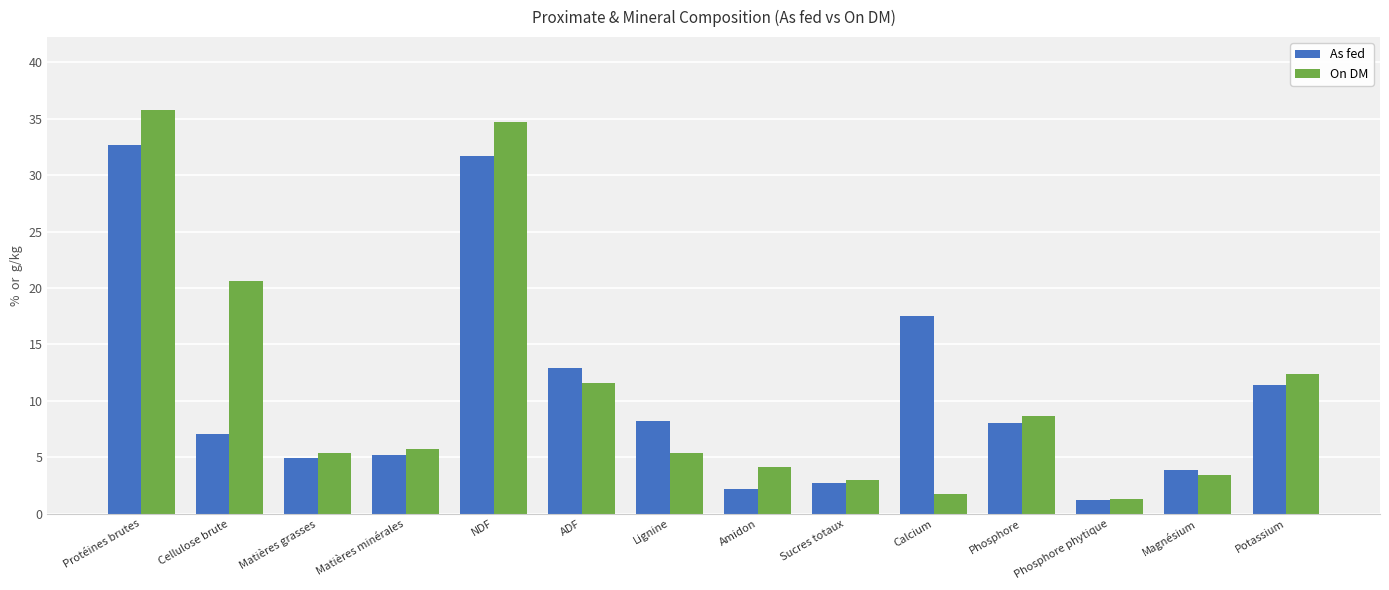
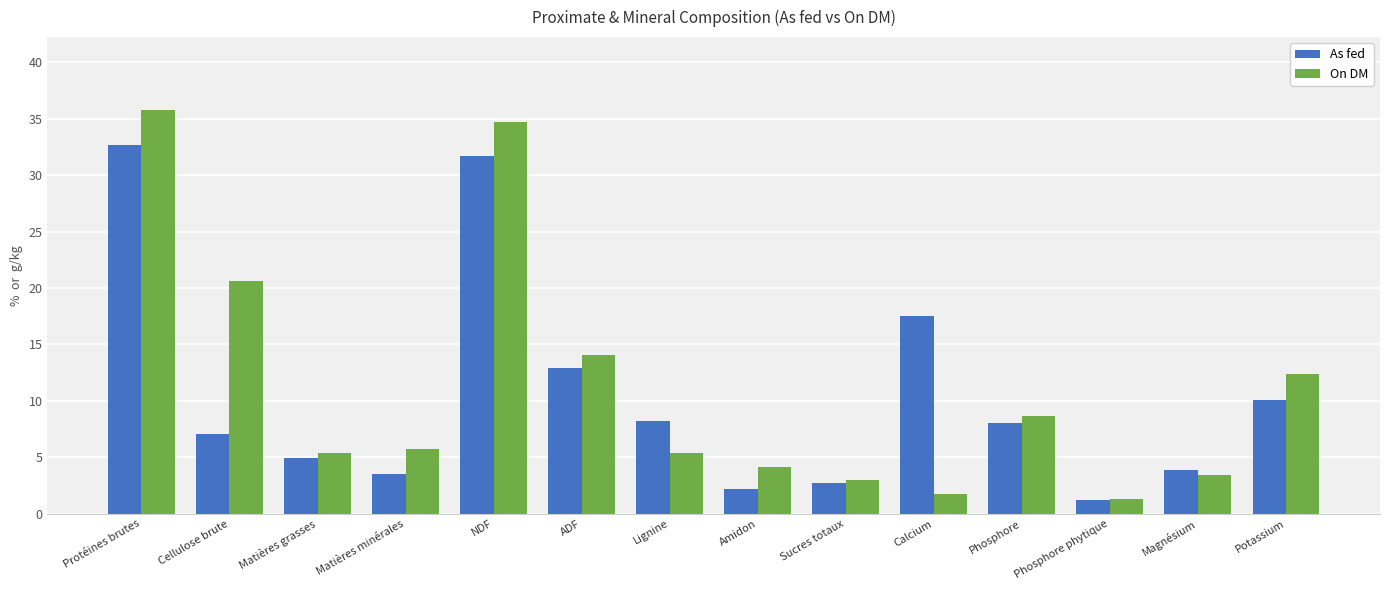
  {
    "As fed": {
      "Protéines brutes": 32.7,
      "Cellulose brute": 7.1,
      "Matières grasses": 4.9,
-     "Matières minérales": 5.2,
+     "Matières minérales": 3.5,
      "NDF": 31.7,
      "ADF": 12.9,
      "Lignine": 8.2,
      "Amidon": 2.2,
      "Sucres totaux": 2.7,
      "Calcium": 17.5,
      "Phosphore": 8.0,
      "Phosphore phytique": 1.2,
      "Magnésium": 3.9,
-     "Potassium": 11.4
+     "Potassium": 10.1
    },
    "On DM": {
      "Protéines brutes": 35.8,
      "Cellulose brute": 20.6,
      "Matières grasses": 5.4,
      "Matières minérales": 5.7,
      "NDF": 34.7,
-     "ADF": 11.6,
+     "ADF": 14.1,
      "Lignine": 5.4,
      "Amidon": 4.1,
      "Sucres totaux": 3.0,
      "Calcium": 1.7,
      "Phosphore": 8.7,
      "Phosphore phytique": 1.3,
      "Magnésium": 3.4,
      "Potassium": 12.4
    }
  }
